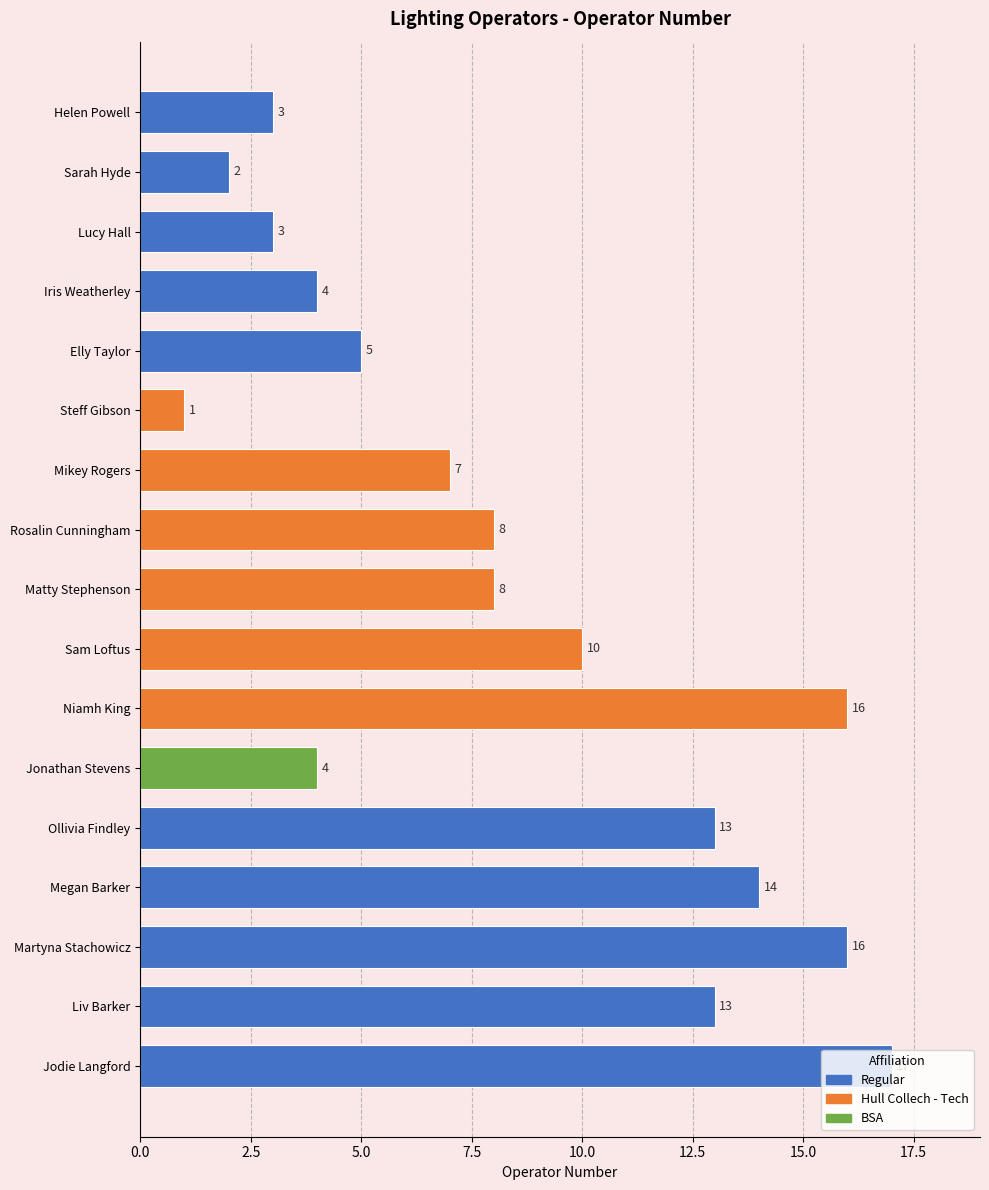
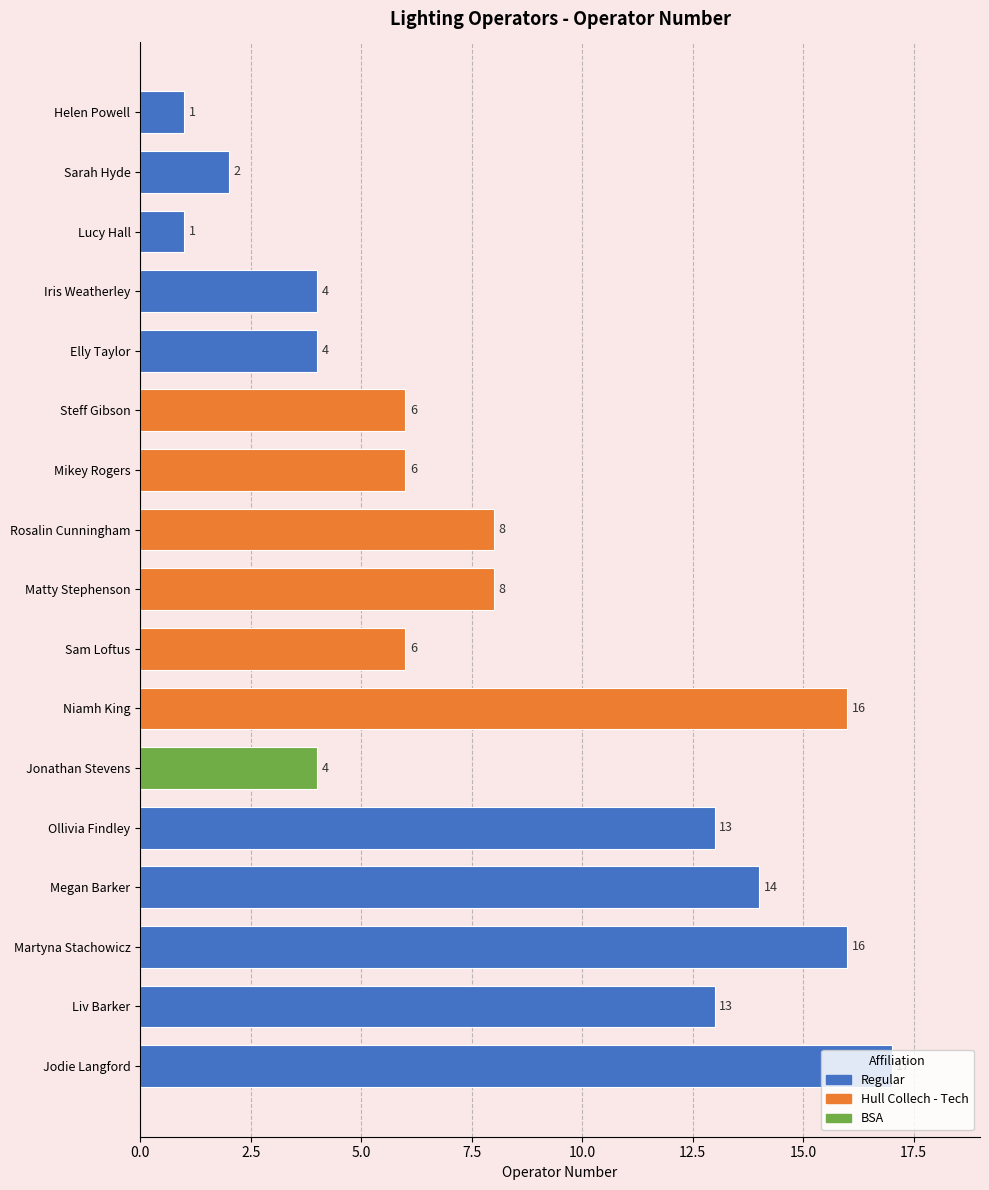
  {
-   "Helen Powell": 3,
+   "Helen Powell": 1,
    "Sarah Hyde": 2,
-   "Lucy Hall": 3,
+   "Lucy Hall": 1,
    "Iris Weatherley": 4,
-   "Elly Taylor": 5,
-   "Steff Gibson": 1,
-   "Mikey Rogers": 7,
+   "Elly Taylor": 4,
+   "Steff Gibson": 6,
+   "Mikey Rogers": 6,
    "Rosalin Cunningham": 8,
    "Matty Stephenson": 8,
-   "Sam Loftus": 10,
+   "Sam Loftus": 6,
    "Niamh King": 16,
    "Jonathan Stevens": 4,
    "Ollivia Findley": 13,
    "Megan Barker": 14,
    "Martyna Stachowicz": 16,
    "Liv Barker": 13
  }
